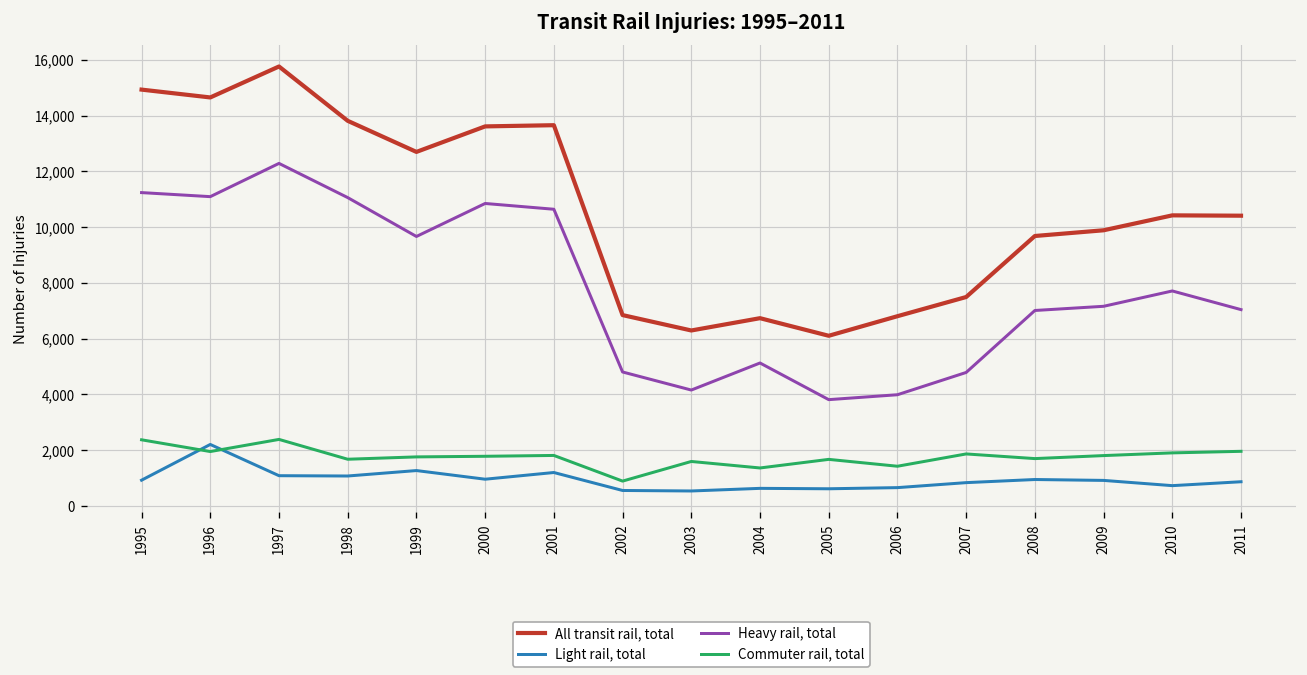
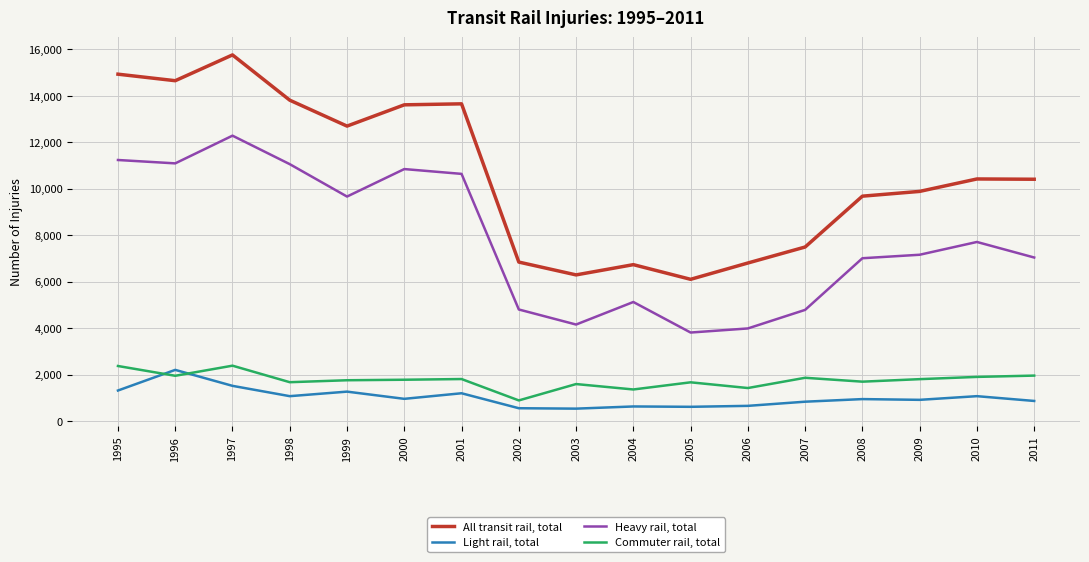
  {
    "All transit rail, total": {
      "1995": "14,900",
      "1996": "14,700",
      "1997": "15,800",
      "1998": "13,800",
      "1999": "12,700",
      "2000": "13,600",
      "2001": "13,700",
      "2002": "6,800",
      "2003": "6,300",
      "2004": "6,700",
      "2005": "6,100",
      "2006": "6,800",
      "2007": "7,500",
      "2008": "9,700",
      "2009": "9,900",
      "2010": "10,400",
      "2011": "10,400"
    },
    "Light rail, total": {
-     "1995": "900",
+     "1995": "1,300",
      "1996": "2,200",
-     "1997": "1,100",
+     "1997": "1,500",
      "1998": "1,100",
      "1999": "1,300",
      "2000": "1,000",
      "2001": "1,200",
      "2002": "600",
      "2003": "500",
      "2004": "600",
      "2005": "600",
      "2006": "700",
      "2007": "800",
      "2008": "1,000",
      "2009": "900",
-     "2010": "700",
+     "2010": "1,100",
      "2011": "900"
    },
    "Heavy rail, total": {
      "1995": "11,200",
      "1996": "11,100",
      "1997": "12,300",
      "1998": "11,100",
      "1999": "9,700",
      "2000": "10,800",
      "2001": "10,600",
      "2002": "4,800",
      "2003": "4,200",
      "2004": "5,100",
      "2005": "3,800",
      "2006": "4,000",
      "2007": "4,800",
      "2008": "7,000",
      "2009": "7,200",
      "2010": "7,700",
      "2011": "7,000"
    },
    "Commuter rail, total": {
      "1995": "2,400",
      "1996": "2,000",
      "1997": "2,400",
      "1998": "1,700",
      "1999": "1,800",
      "2000": "1,800",
      "2001": "1,800",
      "2002": "900",
      "2003": "1,600",
      "2004": "1,400",
      "2005": "1,700",
      "2006": "1,400",
      "2007": "1,900",
      "2008": "1,700",
      "2009": "1,800",
      "2010": "1,900",
      "2011": "2,000"
    }
  }
